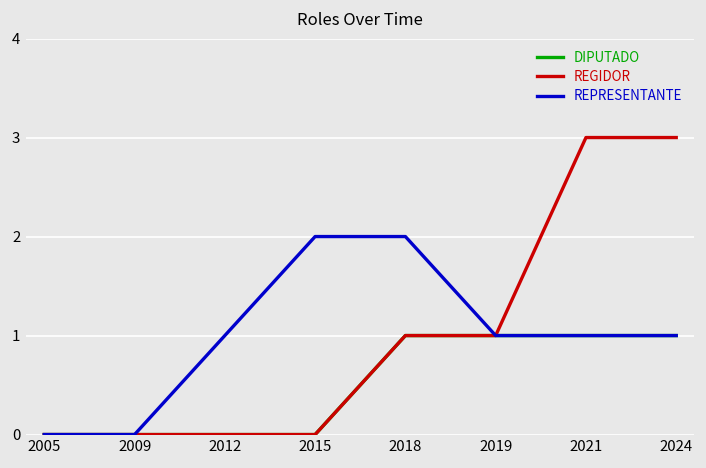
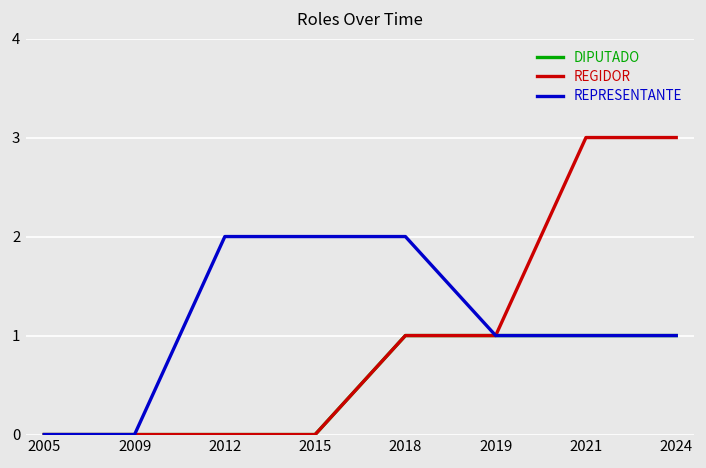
  {
    "REGIDOR": {
      "2021": 3,
      "2024": 3
    },
    "REPRESENTANTE": {
-     "2012": 1,
+     "2012": 2,
      "2015": 2,
      "2018": 2
    }
  }
